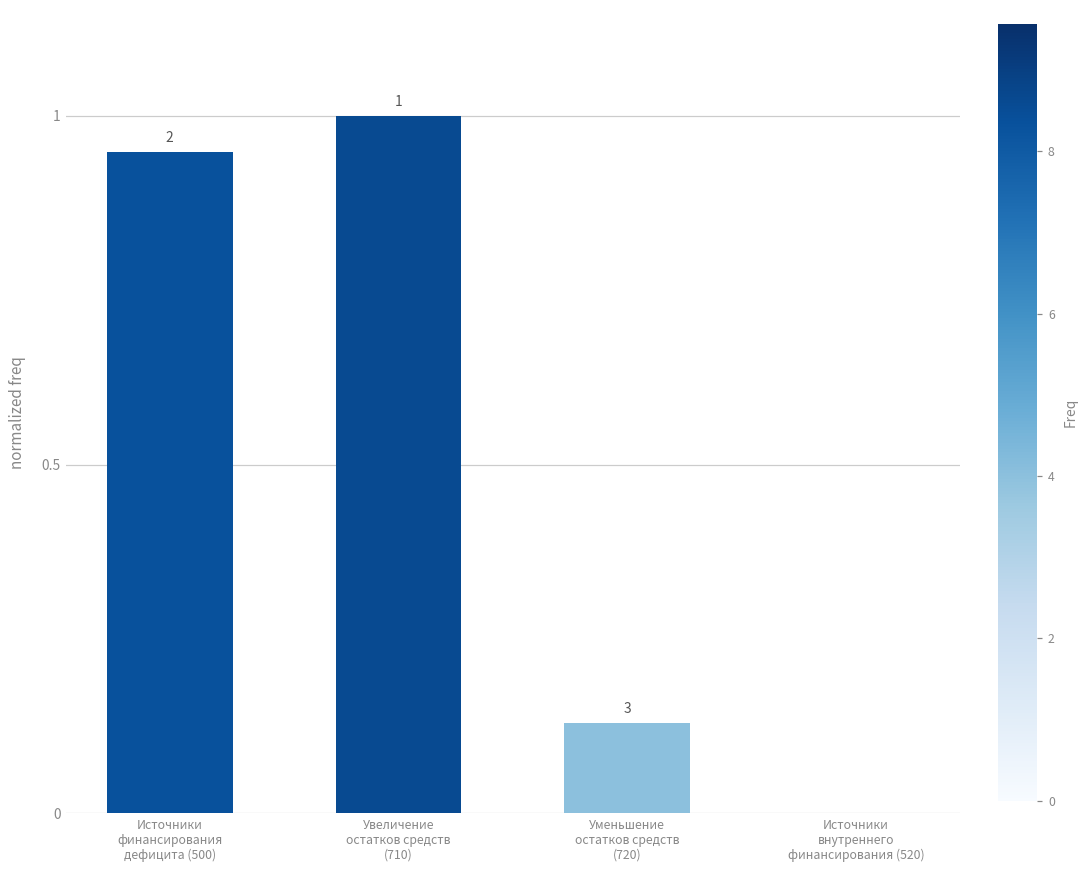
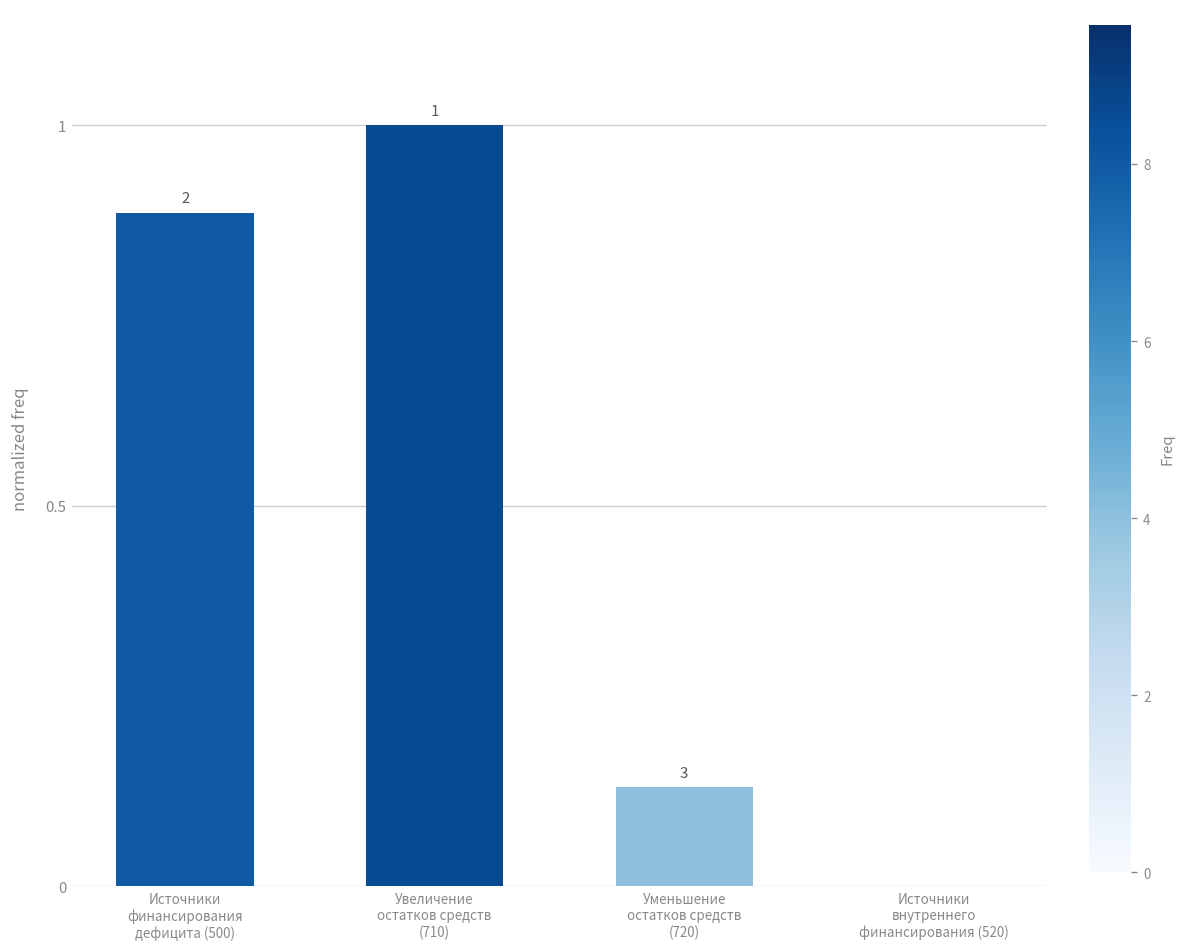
  {
-   "Источники финансирования дефицита (500)": 0.95,
+   "Источники финансирования дефицита (500)": 0.89,
    "Источники внутреннего финансирования (520)": 0.00
  }
